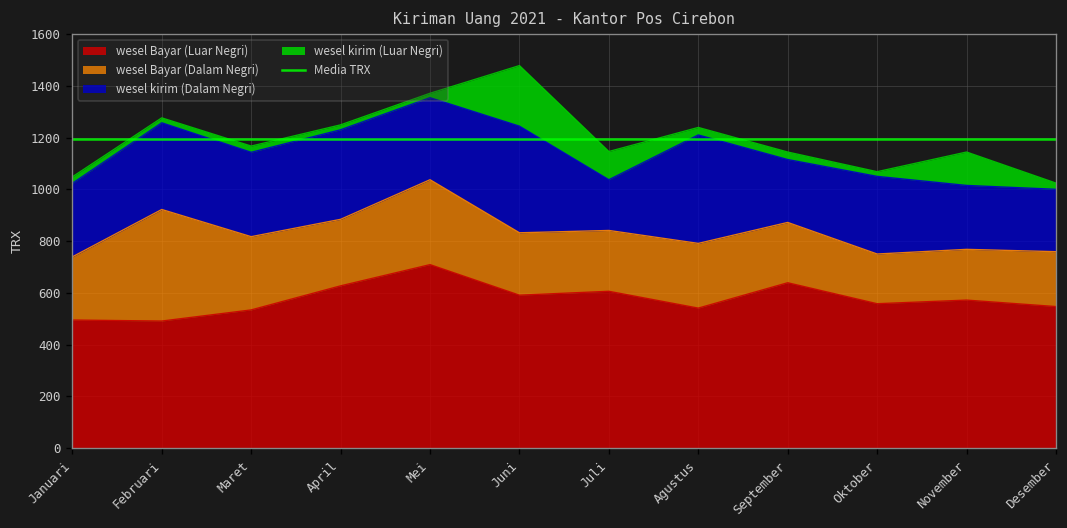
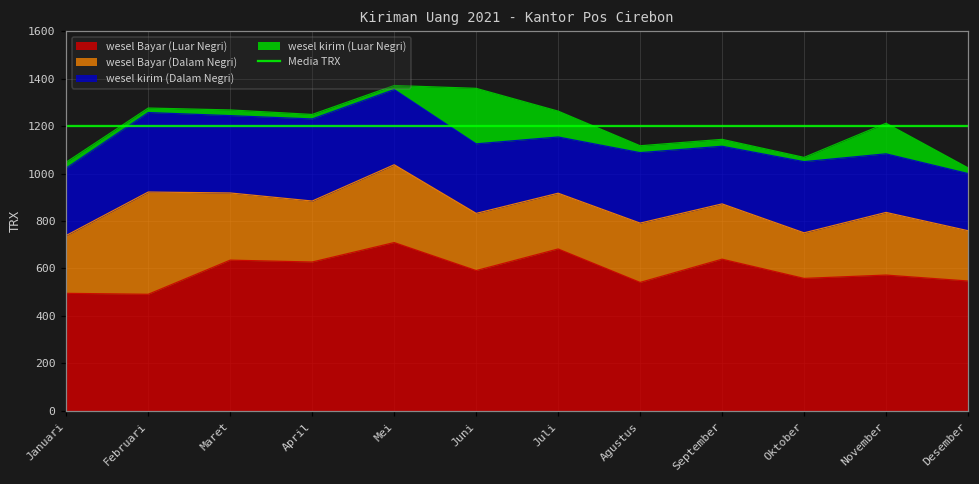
  {
    "wesel Bayar (Luar Negri)": {
      "Januari": 500,
      "Februari": 490,
-     "Maret": 530,
+     "Maret": 640,
      "April": 630,
      "Mei": 710,
      "Juni": 590,
-     "Juli": 610,
+     "Juli": 680,
      "Agustus": 540,
      "September": 640,
      "Oktober": 560,
      "November": 570,
      "Desember": 550
    },
    "wesel Bayar (Dalam Negri)": {
      "Januari": 240,
      "Februari": 430,
      "Maret": 280,
      "April": 260,
      "Mei": 330,
      "Juni": 240,
      "Juli": 240,
      "Agustus": 250,
      "September": 230,
      "Oktober": 190,
-     "November": 200,
+     "November": 260,
      "Desember": 210
    },
    "wesel kirim (Dalam Negri)": {
      "Januari": 280,
      "Februari": 340,
      "Maret": 330,
      "April": 350,
-     "Juni": 410,
-     "Juli": 200,
-     "Agustus": 420,
+     "Juni": 290,
+     "Juli": 240,
+     "Agustus": 300,
      "September": 240,
      "Oktober": 300,
      "November": 250,
      "Desember": 240
    },
    "wesel kirim (Luar Negri)": {
      "Januari": 30,
      "Februari": 20,
      "Maret": 20,
      "April": 20,
      "Juni": 230,
      "Juli": 110,
      "Agustus": 30,
      "September": 30,
      "Oktober": 20,
      "November": 130,
      "Desember": 20
    }
  }
